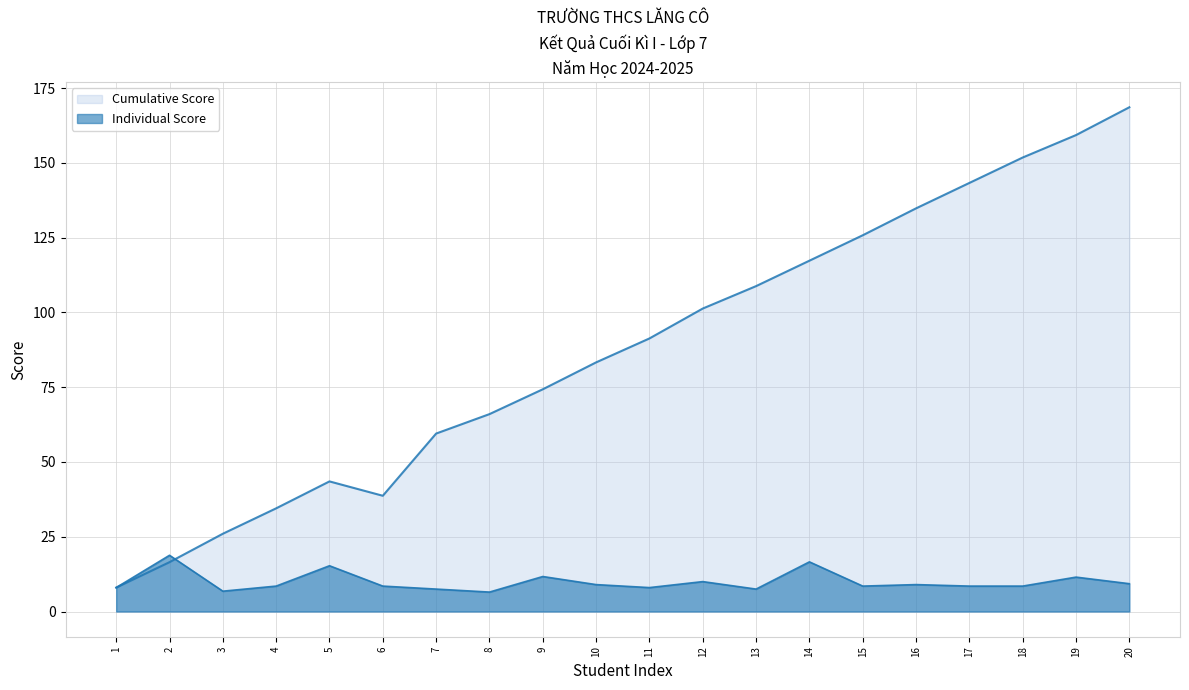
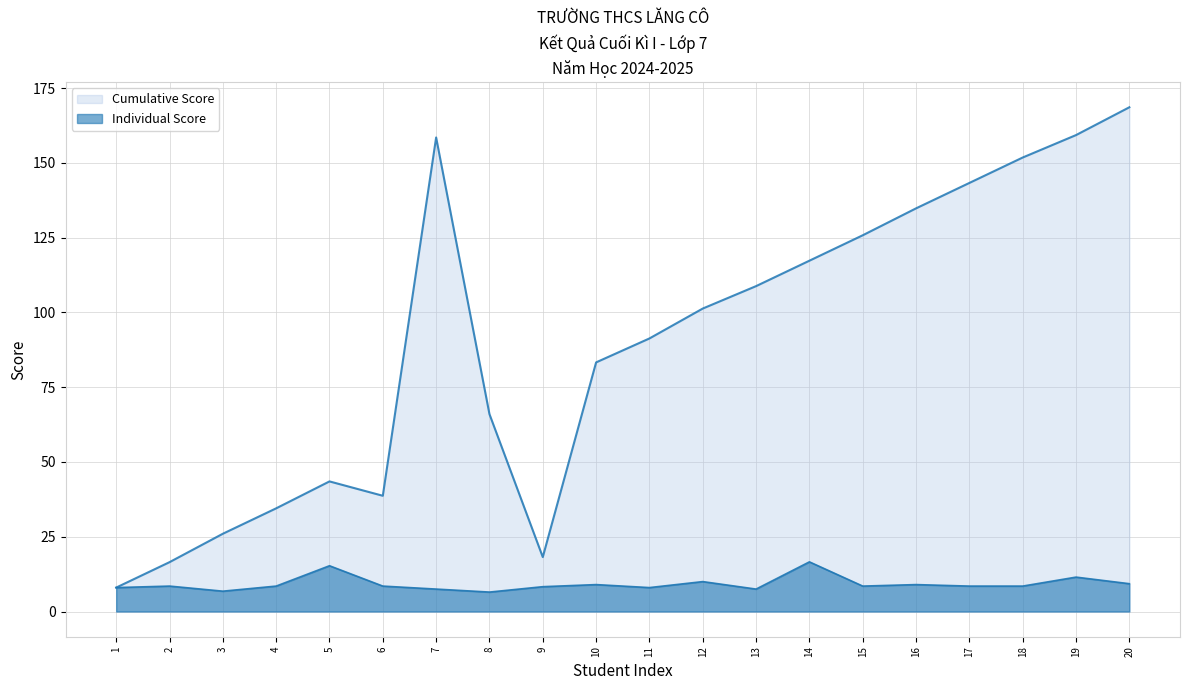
  {
    "Cumulative Score": {
      "2": 17,
      "3": 26,
      "4": 35,
      "5": 44,
      "6": 39,
-     "7": 60,
+     "7": 159,
      "8": 66,
-     "9": 74,
+     "9": 18,
      "10": 83,
      "11": 91,
      "12": 101,
      "13": 109,
      "14": 117,
      "15": 126,
      "16": 135,
      "17": 143,
      "18": 152,
      "19": 159,
      "20": 169
    },
    "Individual Score": {
-     "2": 19,
+     "2": 9,
      "3": 7,
      "4": 9,
      "5": 15,
      "6": 9,
      "7": 8,
      "8": 7,
-     "9": 12,
+     "9": 8,
      "10": 9,
      "11": 8,
      "12": 10,
      "13": 8,
      "14": 17,
      "15": 9,
      "16": 9,
      "17": 9,
      "18": 9,
      "19": 12,
      "20": 9
    }
  }
